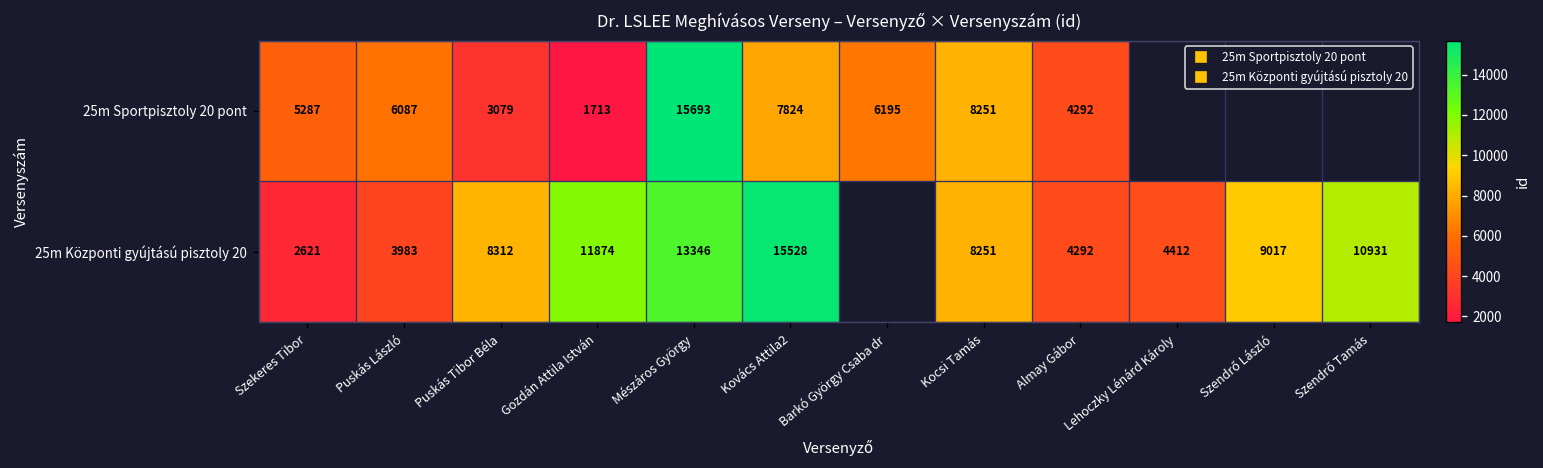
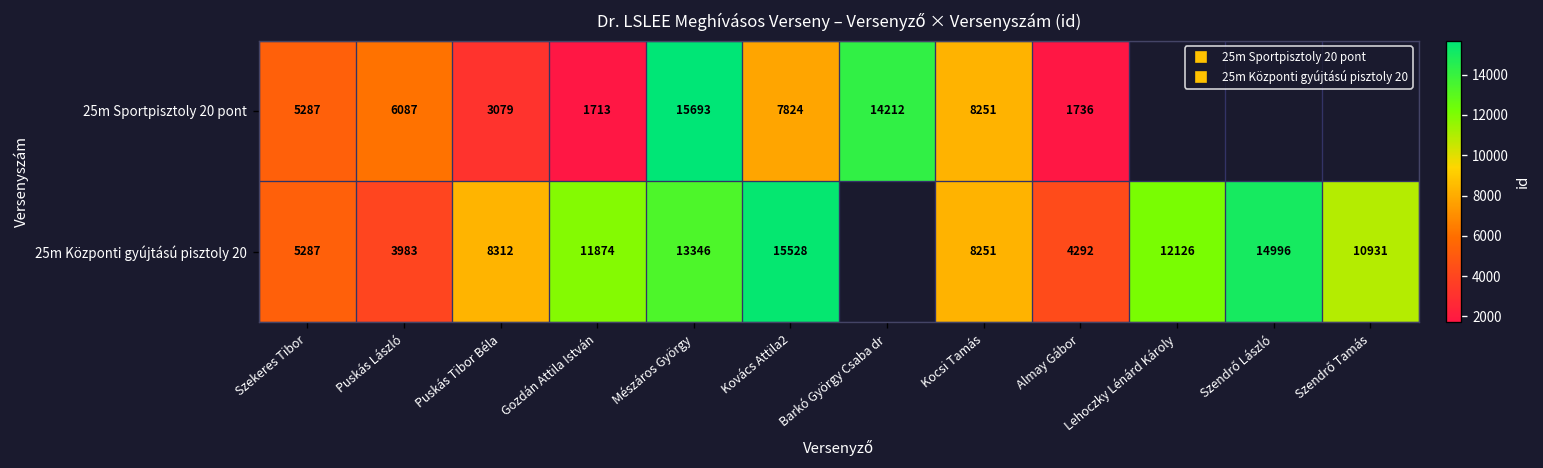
  {
    "25m Sportpisztoly 20 pont": {
      "Szekeres Tibor": 5287,
      "Puskás László": 6087,
      "Puskás Tibor Béla": 3079,
      "Gozdán Attila István": 1713,
      "Mészáros György": 15693,
      "Kovács Attila2": 7824,
-     "Barkó György Csaba dr": 6195,
+     "Barkó György Csaba dr": 14212,
      "Kocsi Tamás": 8251,
-     "Almay Gábor": 4292
+     "Almay Gábor": 1736
    },
    "25m Központi gyújtású pisztoly 20": {
-     "Szekeres Tibor": 2621,
+     "Szekeres Tibor": 5287,
      "Puskás László": 3983,
      "Puskás Tibor Béla": 8312,
      "Gozdán Attila István": 11874,
      "Mészáros György": 13346,
      "Kovács Attila2": 15528,
      "Kocsi Tamás": 8251,
      "Almay Gábor": 4292,
-     "Lehoczky Lénárd Károly": 4412,
-     "Szendrő László": 9017,
+     "Lehoczky Lénárd Károly": 12126,
+     "Szendrő László": 14996,
      "Szendrő Tamás": 10931
    }
  }
